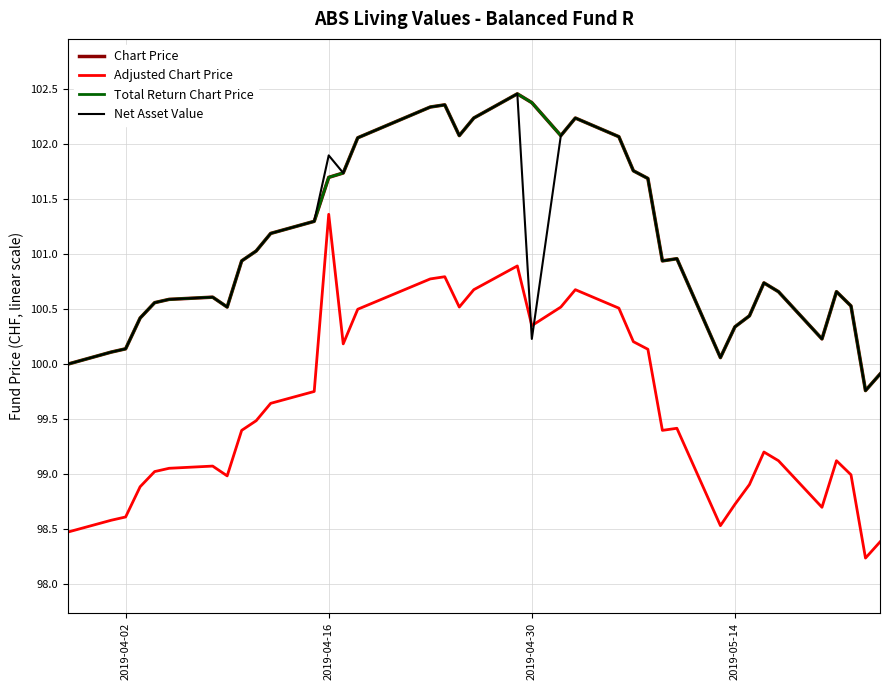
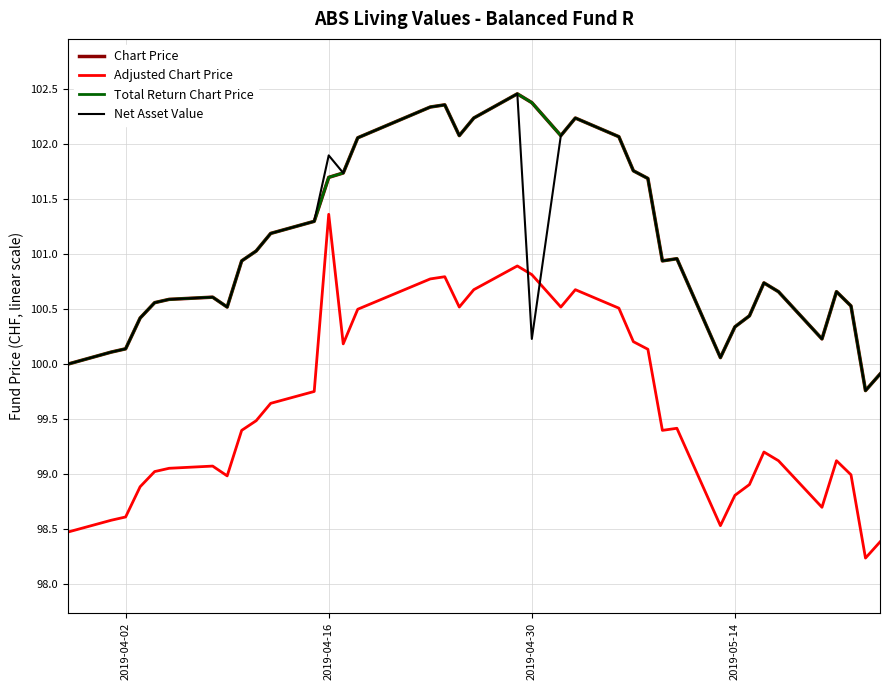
  {
    "Total Return Chart Price": {
      "2019-04-16": 101.70,
      "2019-04-30": 102.38
    },
    "Adjusted Chart Price": {
      "2019-04-02": 98.61,
      "2019-04-16": 101.36,
-     "2019-04-30": 100.35,
-     "2019-05-14": 98.73
+     "2019-04-30": 100.82,
+     "2019-05-14": 98.81
    },
    "Net Asset Value": {
      "2019-04-16": 101.90,
      "2019-04-30": 100.23
    }
  }
